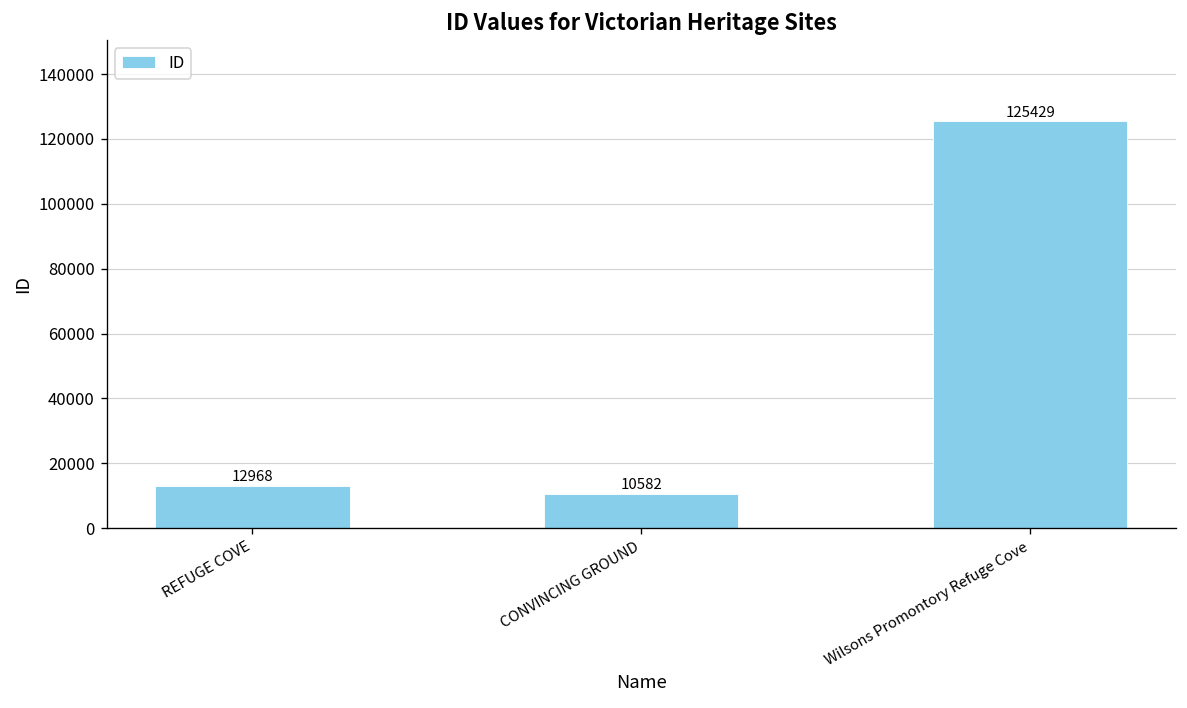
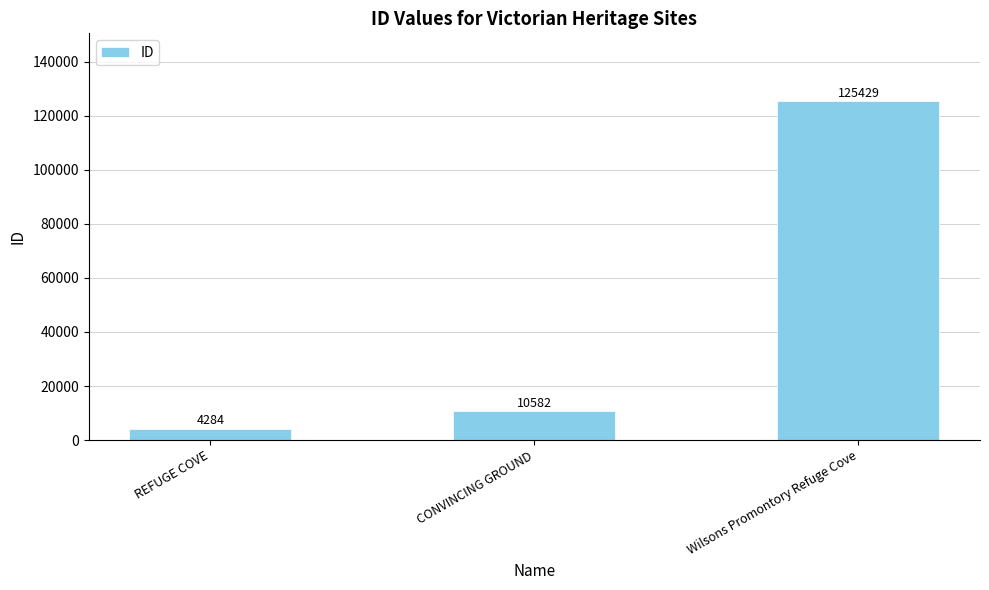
  {
-   "REFUGE COVE": 12968,
+   "REFUGE COVE": 4284,
    "CONVINCING GROUND": 10582,
    "Wilsons Promontory Refuge Cove": 125429
  }
